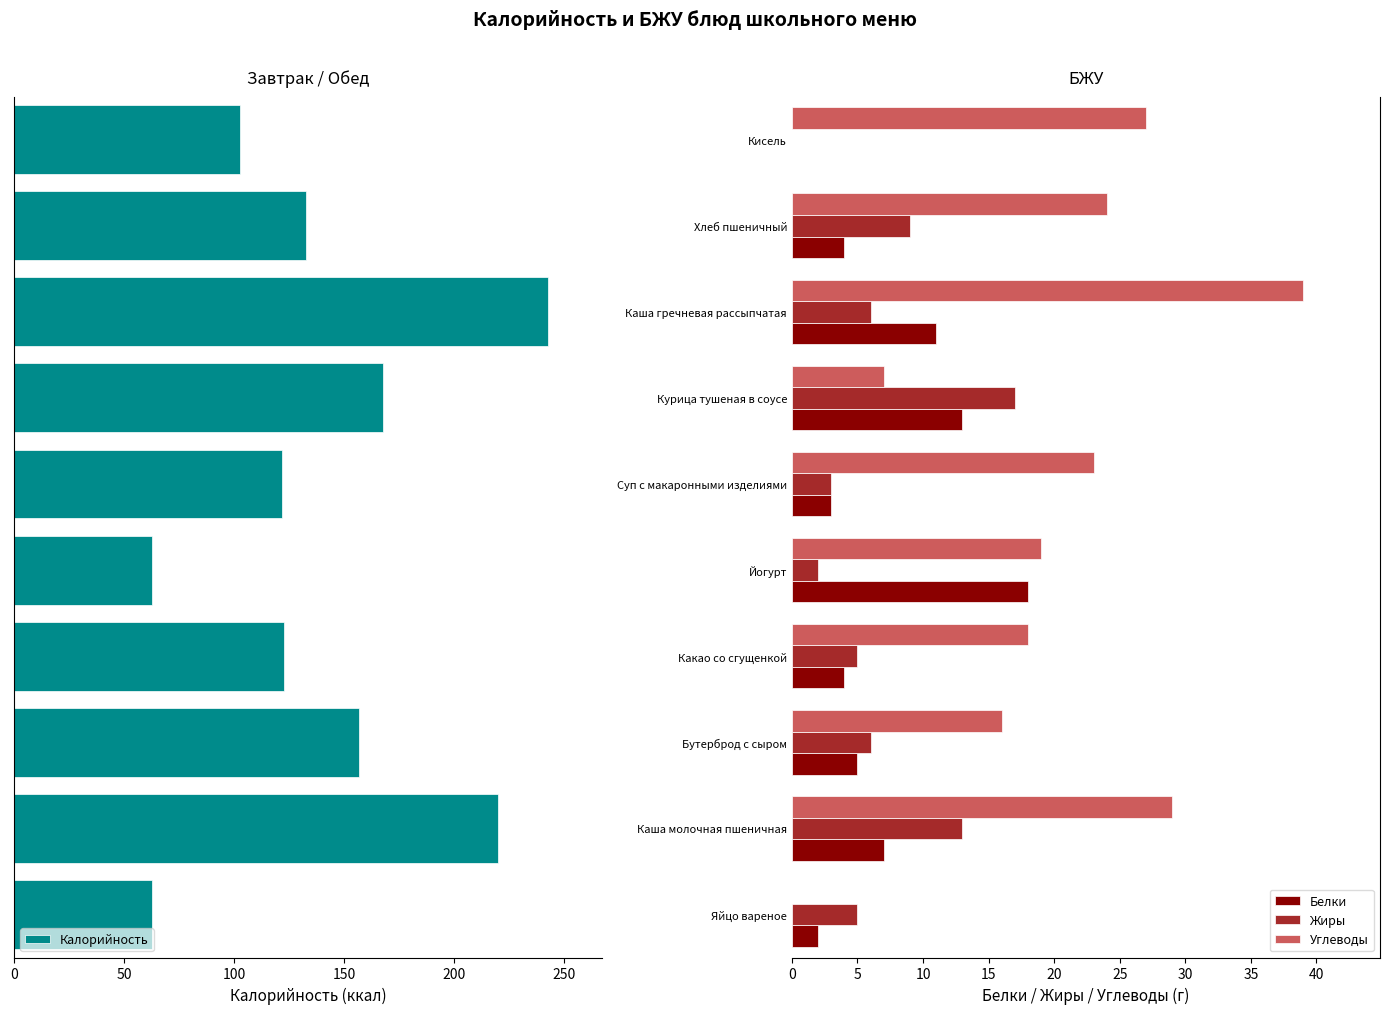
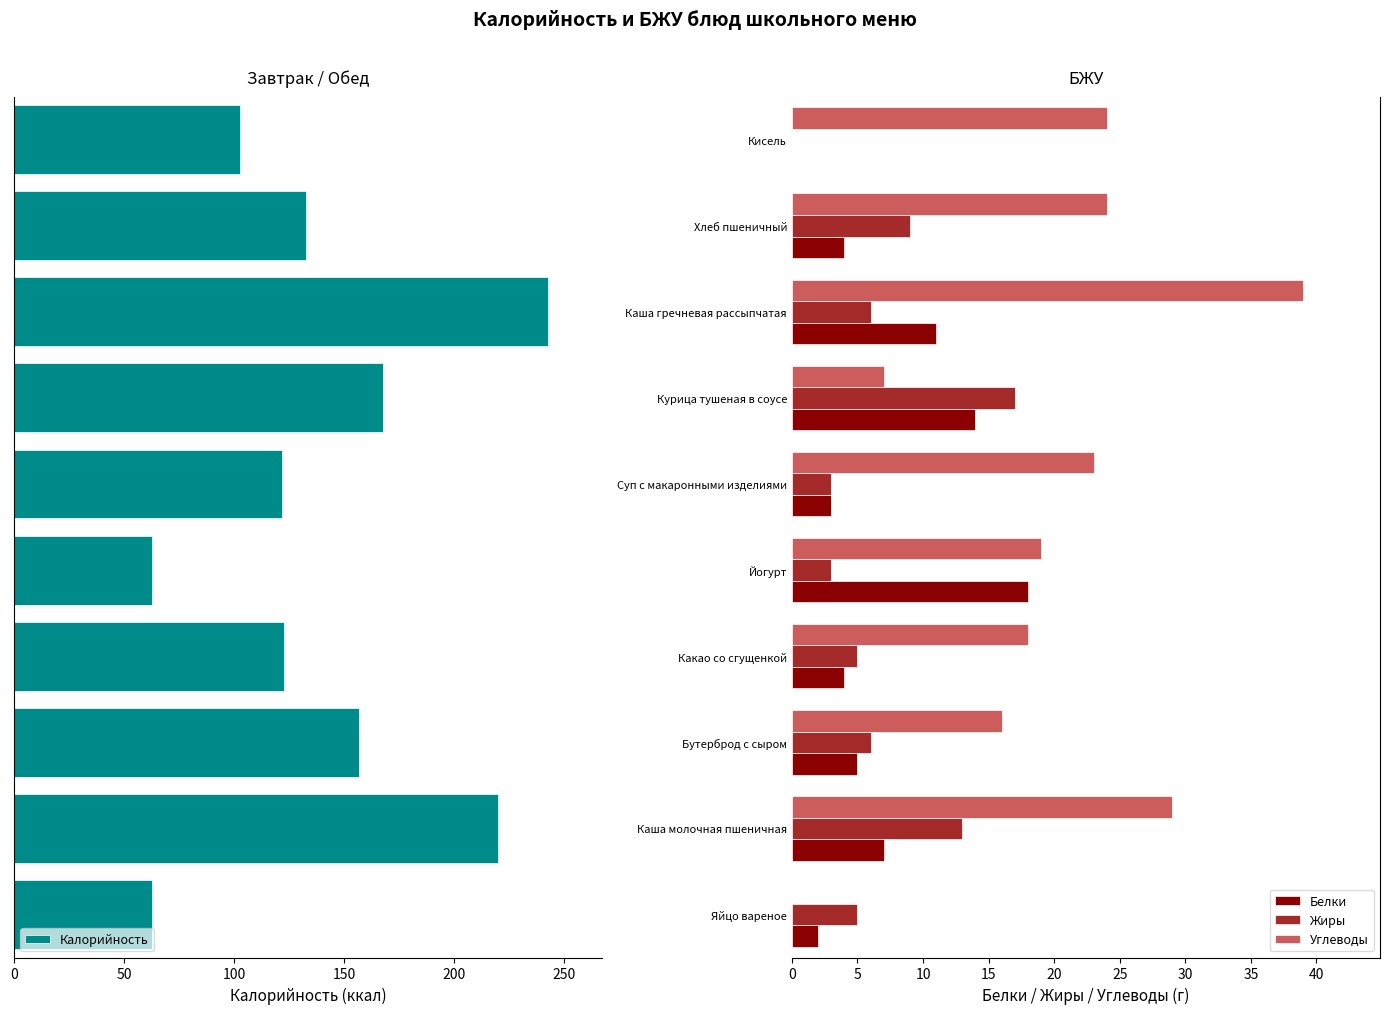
  {
    "БЖУ": {
      "Белки": {
        "Кисель": 0,
        "Хлеб пшеничный": 4,
        "Каша гречневая рассыпчатая": 11,
-       "Курица тушеная в соусе": 13,
+       "Курица тушеная в соусе": 14,
        "Суп с макаронными изделиями": 3,
        "Йогурт": 18,
        "Какао со сгущенкой": 4,
        "Бутерброд с сыром": 5,
        "Каша молочная пшеничная": 7,
        "Яйцо вареное": 2
      },
      "Жиры": {
        "Кисель": 0,
        "Хлеб пшеничный": 9,
        "Каша гречневая рассыпчатая": 6,
        "Курица тушеная в соусе": 17,
        "Суп с макаронными изделиями": 3,
-       "Йогурт": 2,
+       "Йогурт": 3,
        "Какао со сгущенкой": 5,
        "Бутерброд с сыром": 6,
        "Каша молочная пшеничная": 13,
        "Яйцо вареное": 5
      },
      "Углеводы": {
-       "Кисель": 27,
+       "Кисель": 24,
        "Хлеб пшеничный": 24,
        "Каша гречневая рассыпчатая": 39,
        "Курица тушеная в соусе": 7,
        "Суп с макаронными изделиями": 23,
        "Йогурт": 19,
        "Какао со сгущенкой": 18,
        "Бутерброд с сыром": 16,
        "Каша молочная пшеничная": 29,
        "Яйцо вареное": 0
      }
    }
  }
